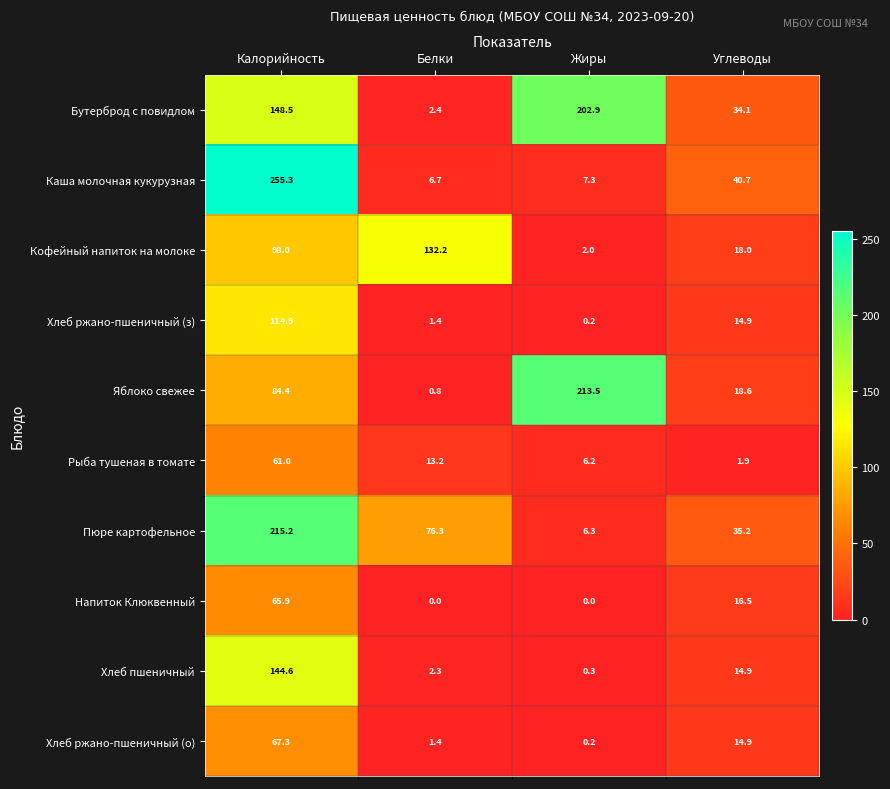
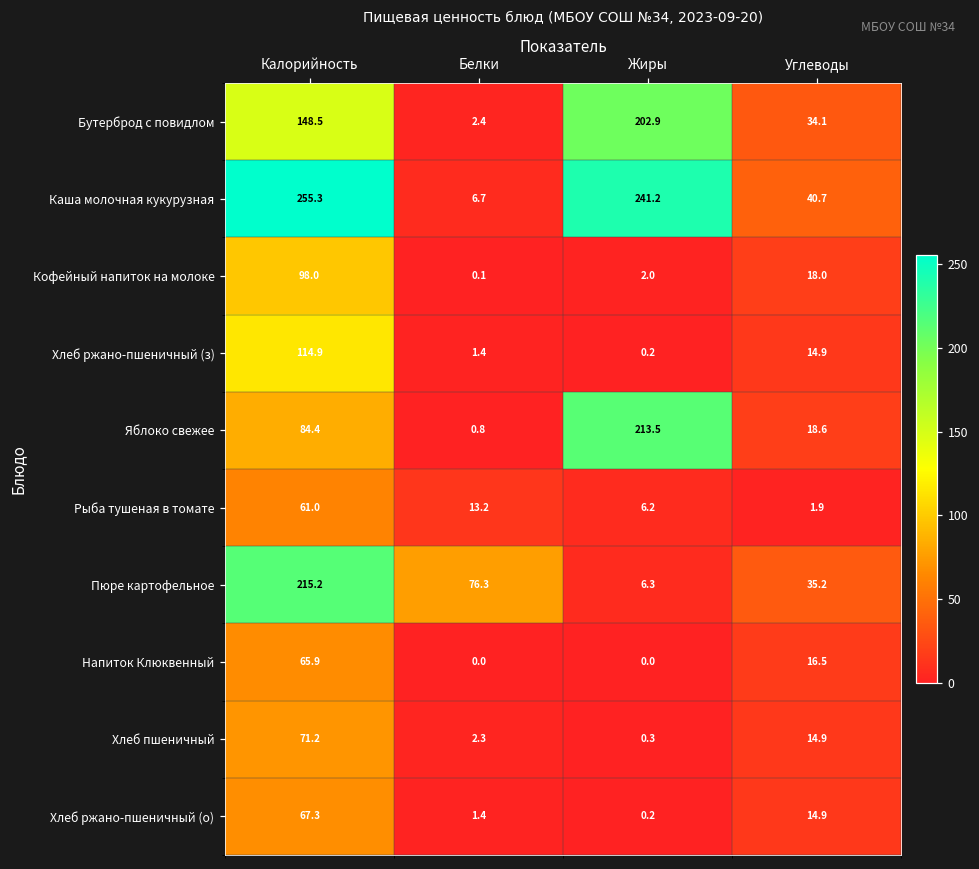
  {
    "Бутерброд с повидлом": {
      "Калорийность": 148.5,
      "Белки": 2.4,
      "Жиры": 202.9,
      "Углеводы": 34.1
    },
    "Каша молочная кукурузная": {
      "Калорийность": 255.3,
      "Белки": 6.7,
-     "Жиры": 7.3,
+     "Жиры": 241.2,
      "Углеводы": 40.7
    },
    "Кофейный напиток на молоке": {
      "Калорийность": 98.0,
-     "Белки": 132.2,
+     "Белки": 0.1,
      "Жиры": 2.0,
      "Углеводы": 18.0
    },
    "Хлеб ржано-пшеничный (з)": {
      "Калорийность": 114.9,
      "Белки": 1.4,
      "Жиры": 0.2,
      "Углеводы": 14.9
    },
    "Яблоко свежее": {
      "Калорийность": 84.4,
      "Белки": 0.8,
      "Жиры": 213.5,
      "Углеводы": 18.6
    },
    "Рыба тушеная в томате": {
      "Калорийность": 61.0,
      "Белки": 13.2,
      "Жиры": 6.2,
      "Углеводы": 1.9
    },
    "Пюре картофельное": {
      "Калорийность": 215.2,
      "Белки": 76.3,
      "Жиры": 6.3,
      "Углеводы": 35.2
    },
    "Напиток Клюквенный": {
      "Калорийность": 65.9,
      "Белки": 0.0,
      "Жиры": 0.0,
      "Углеводы": 16.5
    },
    "Хлеб пшеничный": {
-     "Калорийность": 144.6,
+     "Калорийность": 71.2,
      "Белки": 2.3,
      "Жиры": 0.3,
      "Углеводы": 14.9
    },
    "Хлеб ржано-пшеничный (о)": {
      "Калорийность": 67.3,
      "Белки": 1.4,
      "Жиры": 0.2,
      "Углеводы": 14.9
    }
  }
